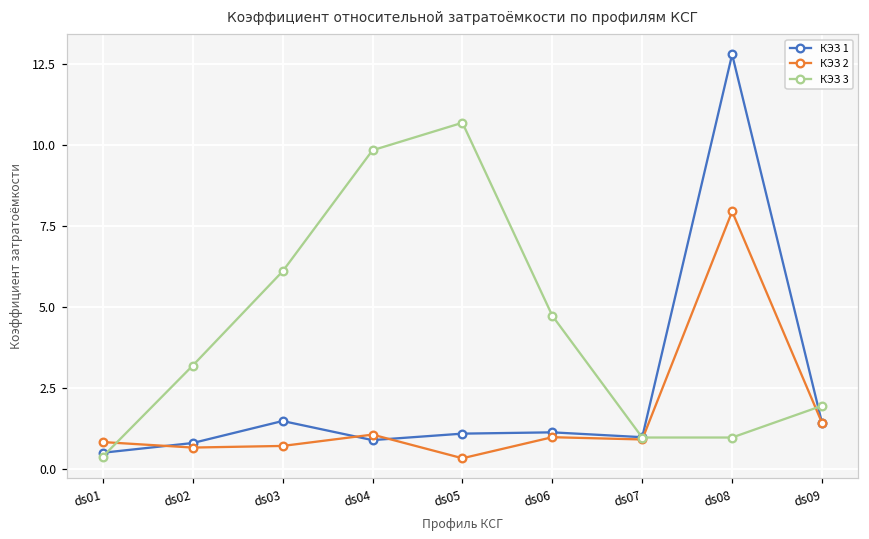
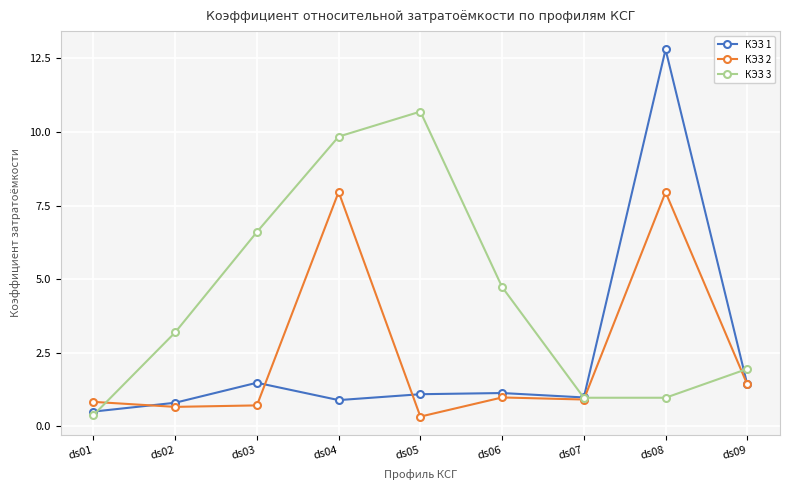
  {
    "КЭЗ 1": {
      "ds01": 0.5,
      "ds02": 0.8,
      "ds03": 1.5,
      "ds04": 0.9,
      "ds05": 1.1,
      "ds06": 1.1,
      "ds08": 12.8
    },
    "КЭЗ 2": {
      "ds01": 0.8,
      "ds02": 0.7,
      "ds03": 0.7,
-     "ds04": 1.1,
+     "ds04": 8.0,
      "ds05": 0.3,
      "ds06": 1.0,
      "ds08": 8.0
    },
    "КЭЗ 3": {
      "ds01": 0.4,
      "ds02": 3.2,
-     "ds03": 6.1,
+     "ds03": 6.6,
      "ds04": 9.8,
      "ds05": 10.7,
      "ds06": 4.7,
      "ds08": 1.0,
      "ds09": 2.0
    }
  }
